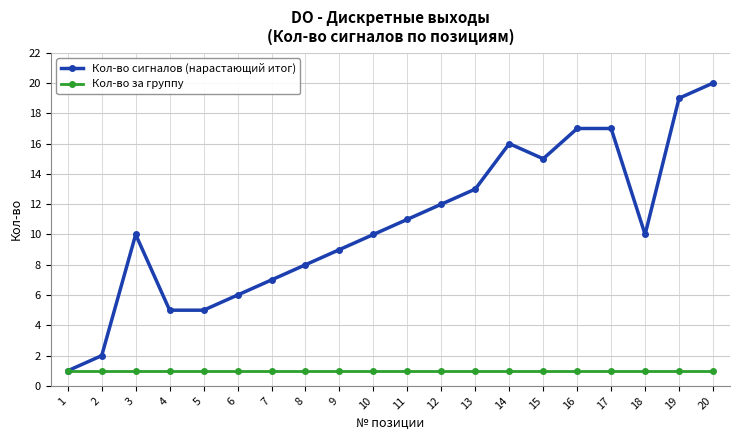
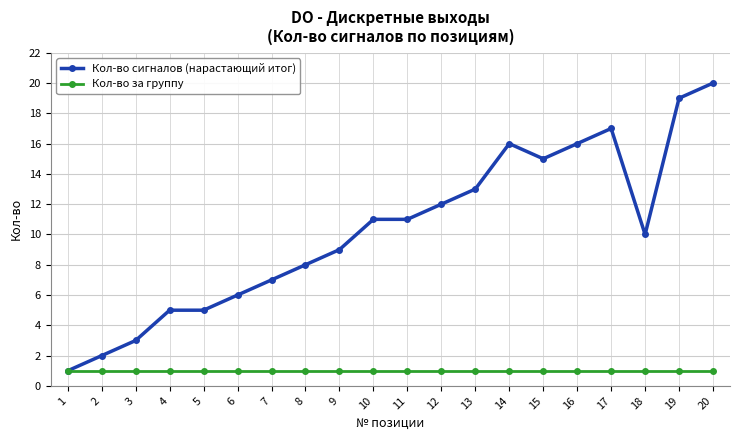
  {
    "Кол-во сигналов (нарастающий итог)": {
      "2": 2,
-     "3": 10,
+     "3": 3,
      "4": 5,
      "5": 5,
      "6": 6,
      "7": 7,
      "8": 8,
      "9": 9,
-     "10": 10,
+     "10": 11,
      "11": 11,
      "12": 12,
      "13": 13,
      "14": 16,
      "15": 15,
-     "16": 17,
+     "16": 16,
      "17": 17,
      "18": 10,
      "19": 19,
      "20": 20
    },
    "Кол-во за группу": {
      "2": 1,
      "3": 1,
      "4": 1,
      "5": 1,
      "6": 1,
      "7": 1,
      "8": 1,
      "9": 1,
      "10": 1,
      "11": 1,
      "12": 1,
      "13": 1,
      "14": 1,
      "15": 1,
      "16": 1,
      "17": 1,
      "18": 1,
      "19": 1,
      "20": 1
    }
  }
